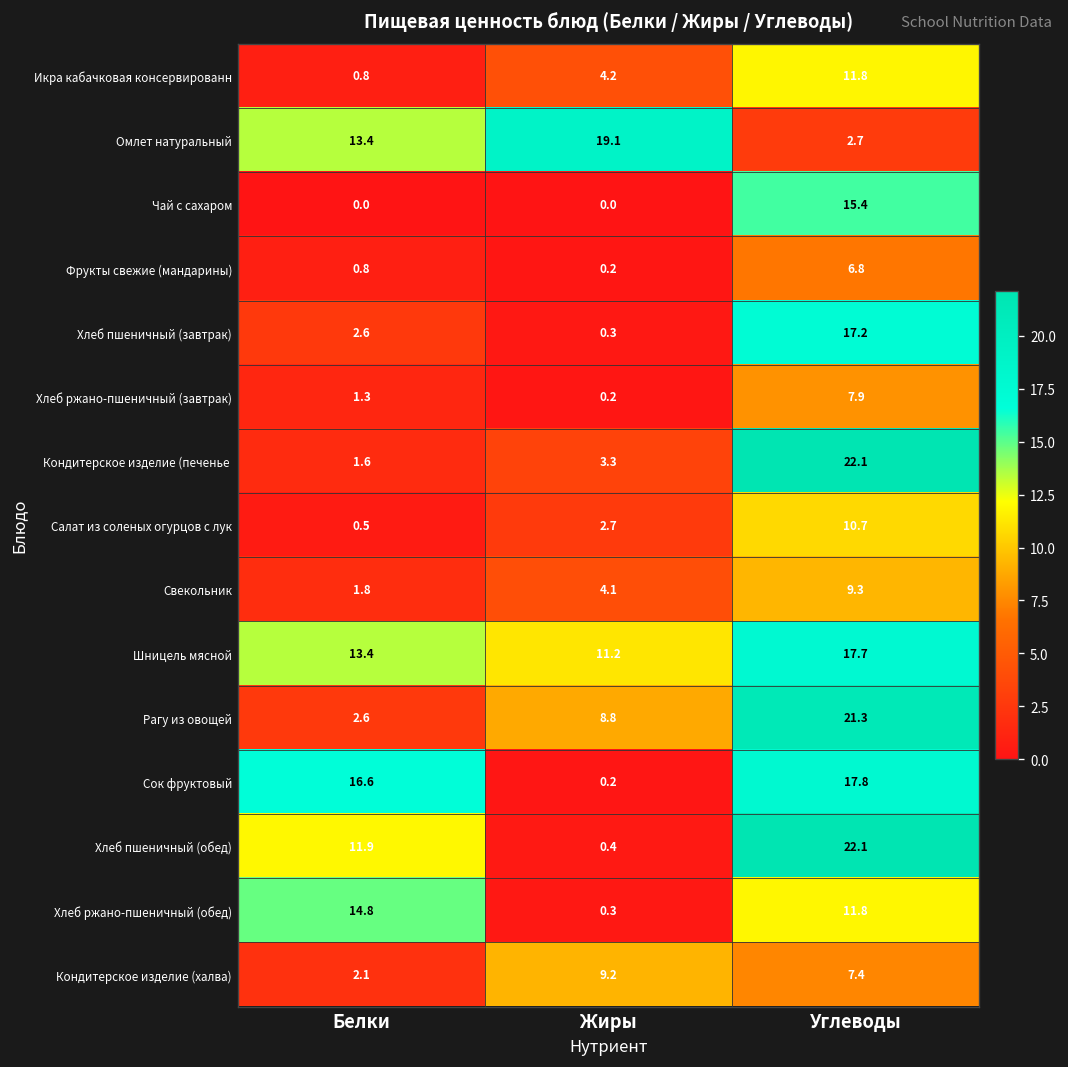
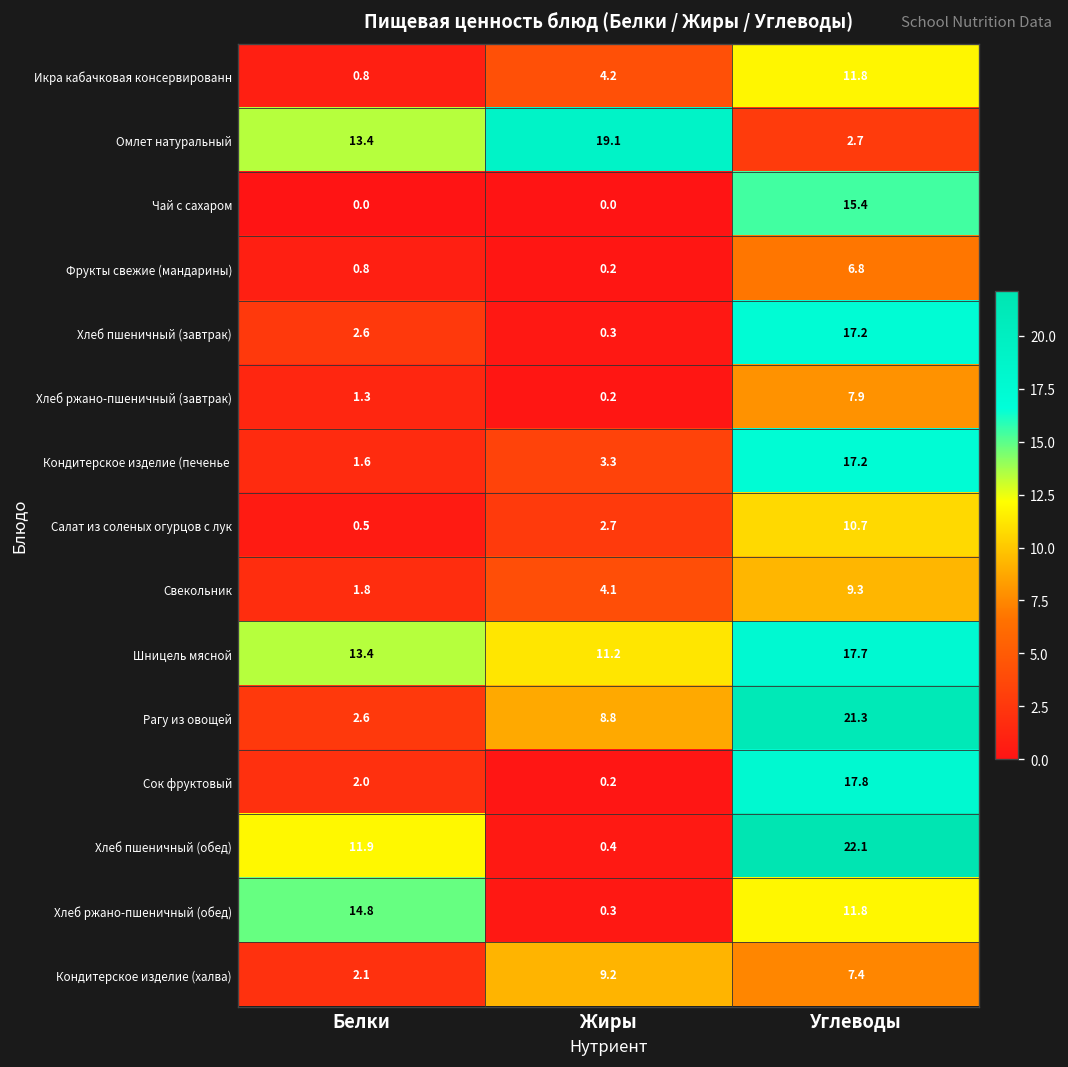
  {
    "Икра кабачковая консервированн": {
      "Белки": 0.8,
      "Жиры": 4.2,
      "Углеводы": 11.8
    },
    "Омлет натуральный": {
      "Белки": 13.4,
      "Жиры": 19.1,
      "Углеводы": 2.7
    },
    "Чай с сахаром": {
      "Белки": 0.0,
      "Жиры": 0.0,
      "Углеводы": 15.4
    },
    "Фрукты свежие (мандарины)": {
      "Белки": 0.8,
      "Жиры": 0.2,
      "Углеводы": 6.8
    },
    "Хлеб пшеничный (завтрак)": {
      "Белки": 2.6,
      "Жиры": 0.3,
      "Углеводы": 17.2
    },
    "Хлеб ржано-пшеничный (завтрак)": {
      "Белки": 1.3,
      "Жиры": 0.2,
      "Углеводы": 7.9
    },
    "Кондитерское изделие (печенье": {
      "Белки": 1.6,
      "Жиры": 3.3,
-     "Углеводы": 22.1
+     "Углеводы": 17.2
    },
    "Салат из соленых огурцов с лук": {
      "Белки": 0.5,
      "Жиры": 2.7,
      "Углеводы": 10.7
    },
    "Свекольник": {
      "Белки": 1.8,
      "Жиры": 4.1,
      "Углеводы": 9.3
    },
    "Шницель мясной": {
      "Белки": 13.4,
      "Жиры": 11.2,
      "Углеводы": 17.7
    },
    "Рагу из овощей": {
      "Белки": 2.6,
      "Жиры": 8.8,
      "Углеводы": 21.3
    },
    "Сок фруктовый": {
-     "Белки": 16.6,
+     "Белки": 2.0,
      "Жиры": 0.2,
      "Углеводы": 17.8
    },
    "Хлеб пшеничный (обед)": {
      "Белки": 11.9,
      "Жиры": 0.4,
      "Углеводы": 22.1
    },
    "Хлеб ржано-пшеничный (обед)": {
      "Белки": 14.8,
      "Жиры": 0.3,
      "Углеводы": 11.8
    },
    "Кондитерское изделие (халва)": {
      "Белки": 2.1,
      "Жиры": 9.2,
      "Углеводы": 7.4
    }
  }
